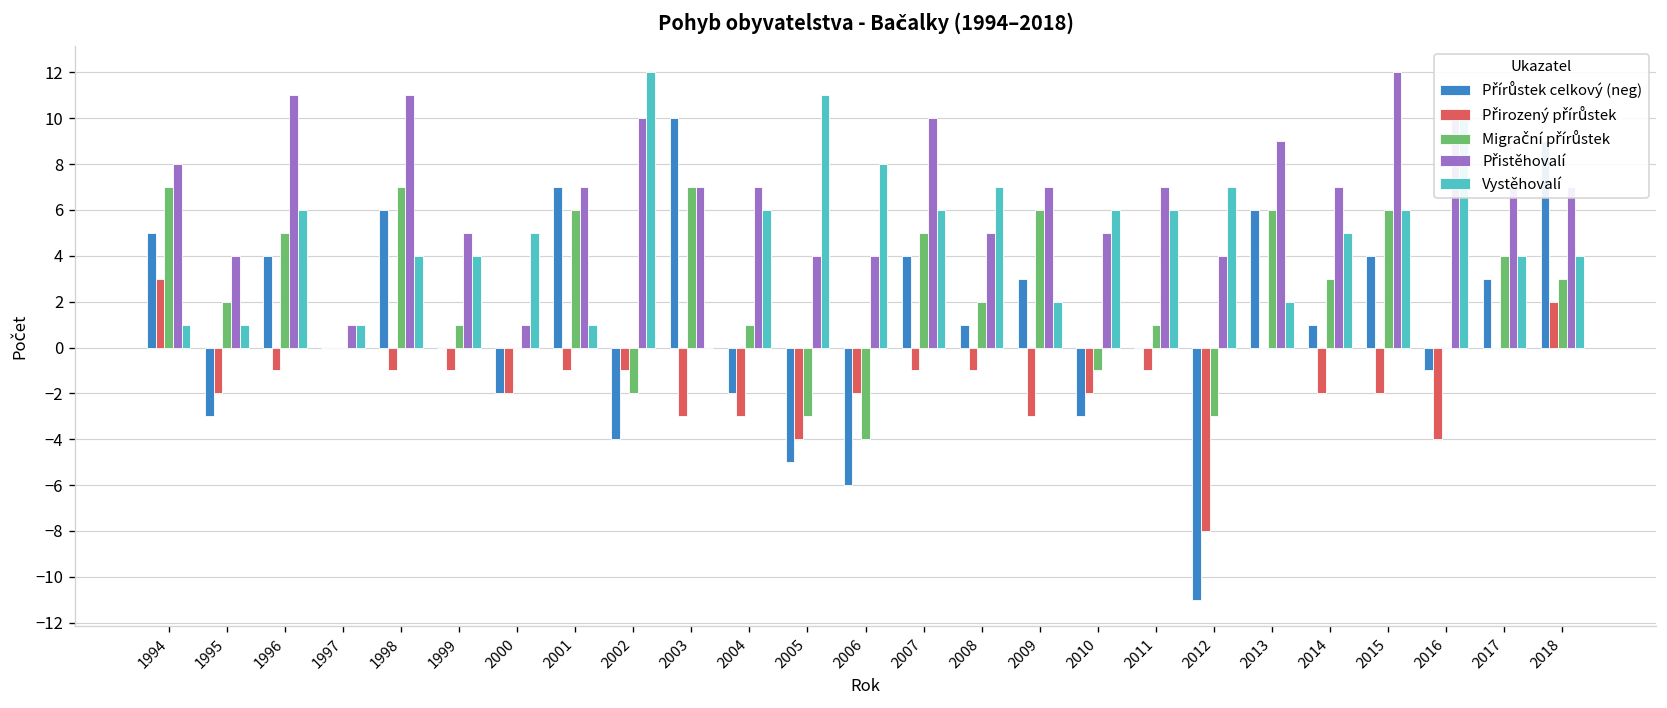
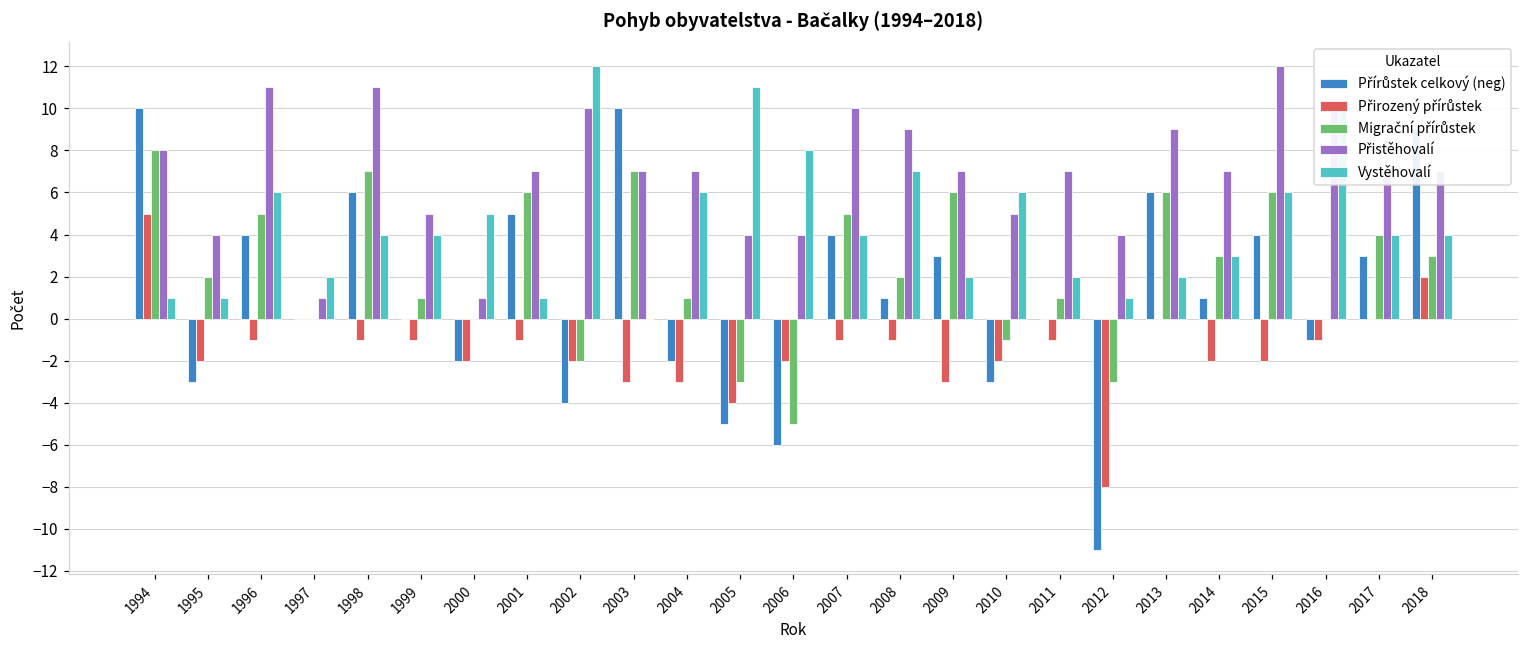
  {
    "Přírůstek celkový (neg)": {
-     "1994": 5,
+     "1994": 10,
      "1995": -3,
      "1996": 4,
      "1997": 0,
      "1998": 6,
      "1999": 0,
      "2000": -2,
-     "2001": 7,
+     "2001": 5,
      "2002": -4,
      "2003": 10,
      "2004": -2,
      "2005": -5,
      "2006": -6,
      "2007": 4,
      "2008": 1,
      "2009": 3,
      "2010": -3,
      "2011": 0,
      "2012": -11,
      "2013": 6,
      "2014": 1,
      "2015": 4,
      "2016": -1,
      "2017": 3
    },
    "Přirozený přírůstek": {
-     "1994": 3,
+     "1994": 5,
      "1995": -2,
      "1996": -1,
      "1997": 0,
      "1998": -1,
      "1999": -1,
      "2000": -2,
      "2001": -1,
-     "2002": -1,
+     "2002": -2,
      "2003": -3,
      "2004": -3,
      "2005": -4,
      "2006": -2,
      "2007": -1,
      "2008": -1,
      "2009": -3,
      "2010": -2,
      "2011": -1,
      "2012": -8,
      "2013": 0,
      "2014": -2,
      "2015": -2,
-     "2016": -4,
+     "2016": -1,
      "2017": 0,
      "2018": 2
    },
    "Migrační přírůstek": {
-     "1994": 7,
+     "1994": 8,
      "1995": 2,
      "1996": 5,
      "1997": 0,
      "1998": 7,
      "1999": 1,
      "2000": 0,
      "2001": 6,
      "2002": -2,
      "2003": 7,
      "2004": 1,
      "2005": -3,
-     "2006": -4,
+     "2006": -5,
      "2007": 5,
      "2008": 2,
      "2009": 6,
      "2010": -1,
      "2011": 1,
      "2012": -3,
      "2013": 6,
      "2014": 3,
      "2015": 6,
      "2016": 0,
      "2017": 4,
      "2018": 3
    },
    "Přistěhovalí": {
      "1994": 8,
      "1995": 4,
      "1996": 11,
      "1997": 1,
      "1998": 11,
      "1999": 5,
      "2000": 1,
      "2001": 7,
      "2002": 10,
      "2003": 7,
      "2004": 7,
      "2005": 4,
      "2006": 4,
      "2007": 10,
-     "2008": 5,
+     "2008": 9,
      "2009": 7,
      "2010": 5,
      "2011": 7,
      "2012": 4,
      "2013": 9,
      "2014": 7,
      "2015": 12
    },
    "Vystěhovalí": {
      "1994": 1,
      "1995": 1,
      "1996": 6,
-     "1997": 1,
+     "1997": 2,
      "1998": 4,
      "1999": 4,
      "2000": 5,
      "2001": 1,
      "2002": 12,
      "2003": 0,
      "2004": 6,
      "2005": 11,
      "2006": 8,
-     "2007": 6,
+     "2007": 4,
      "2008": 7,
      "2009": 2,
      "2010": 6,
-     "2011": 6,
-     "2012": 7,
+     "2011": 2,
+     "2012": 1,
      "2013": 2,
-     "2014": 5,
+     "2014": 3,
      "2015": 6,
      "2017": 4,
      "2018": 4
    }
  }
